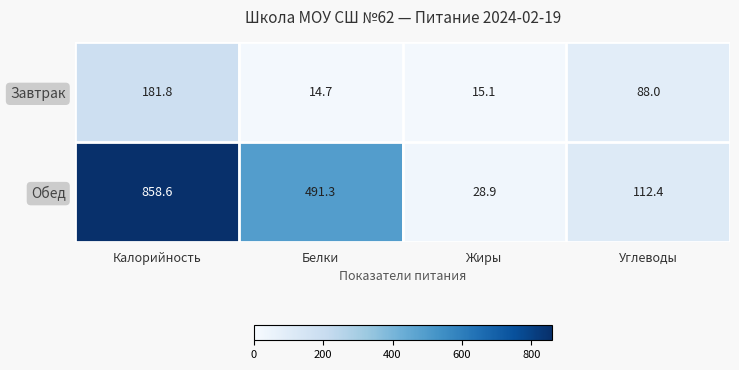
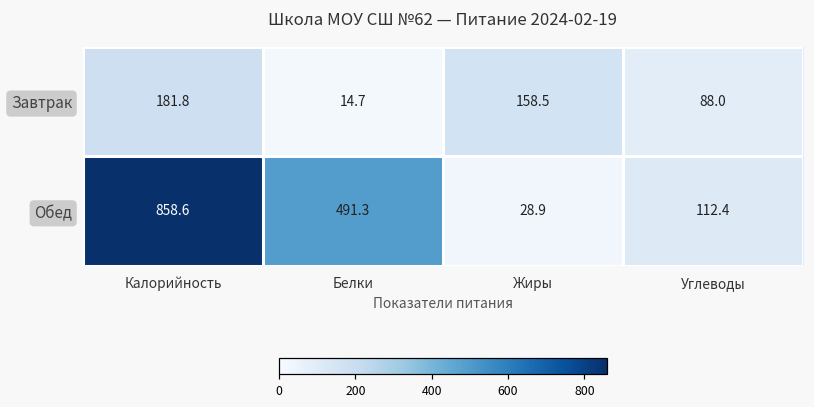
  {
    "Завтрак": {
      "Калорийность": 181.8,
      "Белки": 14.7,
-     "Жиры": 15.1,
+     "Жиры": 158.5,
      "Углеводы": 88.0
    },
    "Обед": {
      "Калорийность": 858.6,
      "Белки": 491.3,
      "Жиры": 28.9,
      "Углеводы": 112.4
    }
  }
